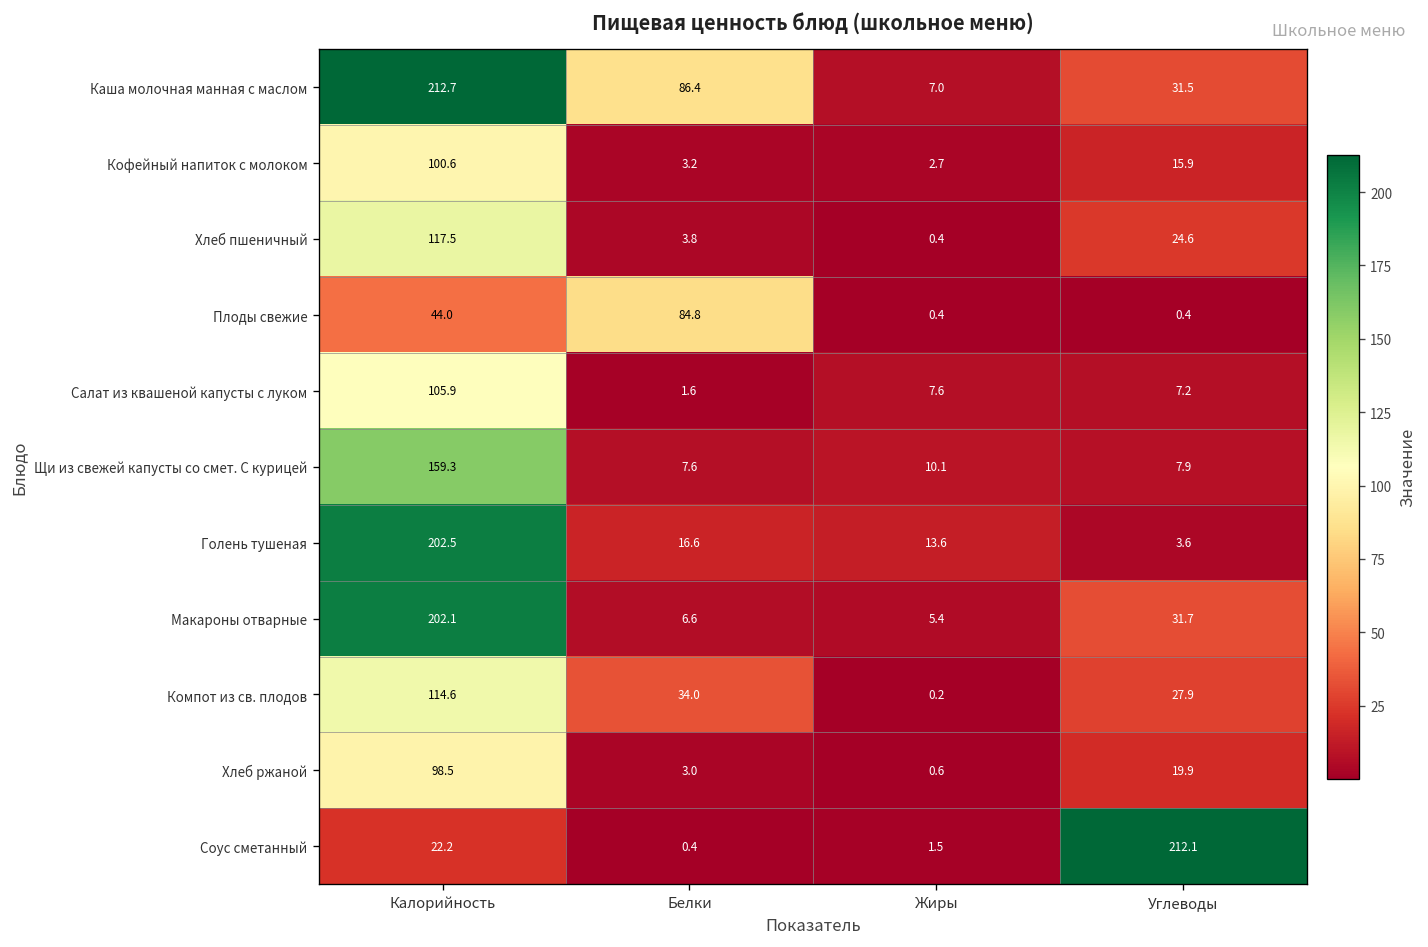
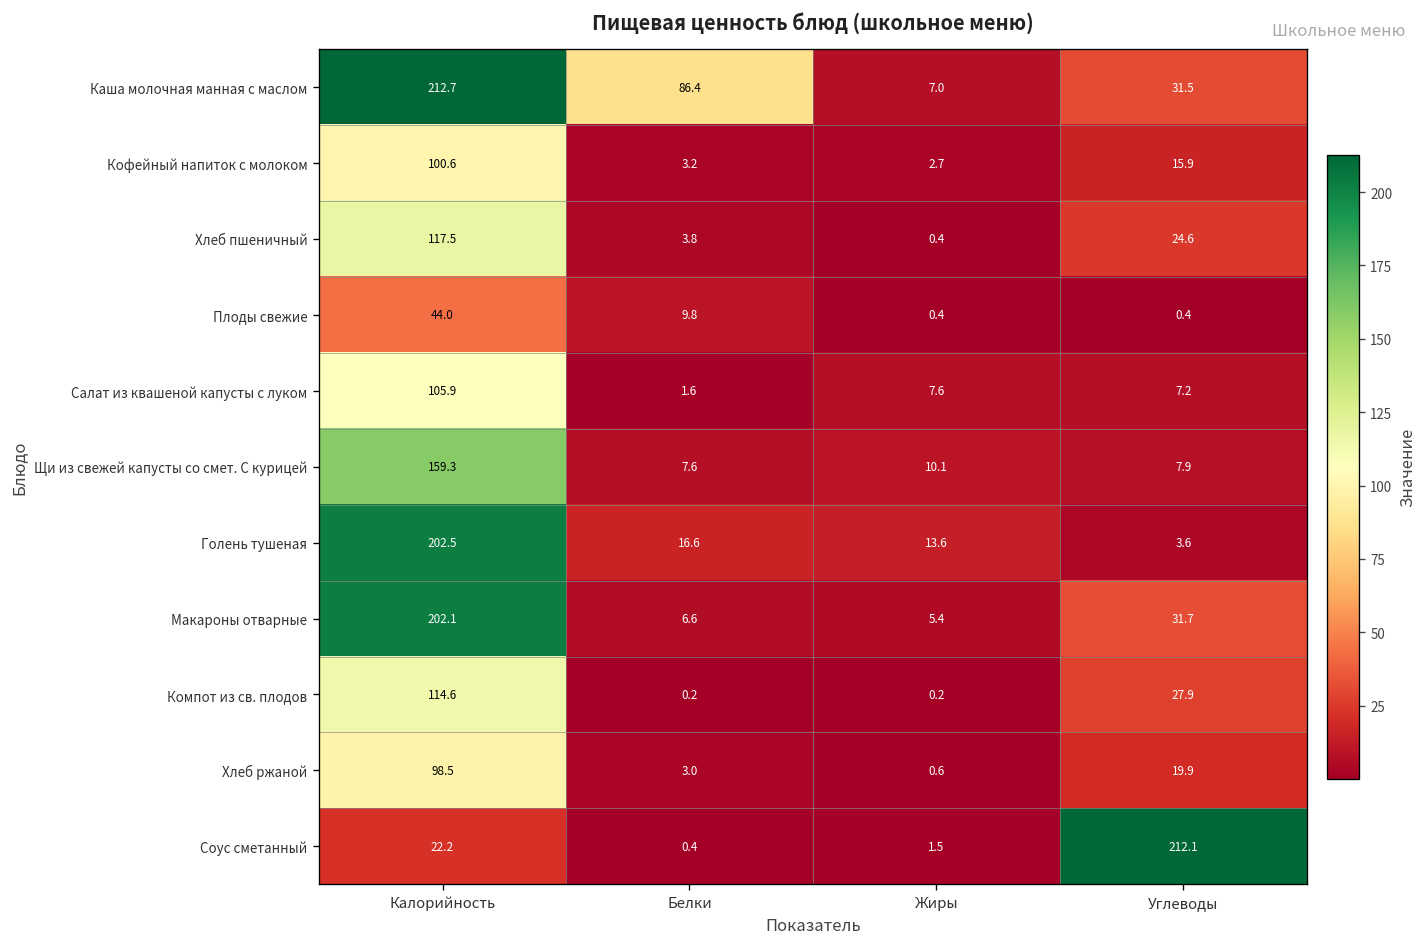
  {
    "Каша молочная манная с маслом": {
      "Калорийность": 212.7,
      "Белки": 86.4,
      "Жиры": 7.0,
      "Углеводы": 31.5
    },
    "Кофейный напиток с молоком": {
      "Калорийность": 100.6,
      "Белки": 3.2,
      "Жиры": 2.7,
      "Углеводы": 15.9
    },
    "Хлеб пшеничный": {
      "Калорийность": 117.5,
      "Белки": 3.8,
      "Жиры": 0.4,
      "Углеводы": 24.6
    },
    "Плоды свежие": {
      "Калорийность": 44.0,
-     "Белки": 84.8,
+     "Белки": 9.8,
      "Жиры": 0.4,
      "Углеводы": 0.4
    },
    "Салат из квашеной капусты с луком": {
      "Калорийность": 105.9,
      "Белки": 1.6,
      "Жиры": 7.6,
      "Углеводы": 7.2
    },
    "Щи из свежей капусты со смет. С курицей": {
      "Калорийность": 159.3,
      "Белки": 7.6,
      "Жиры": 10.1,
      "Углеводы": 7.9
    },
    "Голень тушеная": {
      "Калорийность": 202.5,
      "Белки": 16.6,
      "Жиры": 13.6,
      "Углеводы": 3.6
    },
    "Макароны отварные": {
      "Калорийность": 202.1,
      "Белки": 6.6,
      "Жиры": 5.4,
      "Углеводы": 31.7
    },
    "Компот из св. плодов": {
      "Калорийность": 114.6,
-     "Белки": 34.0,
+     "Белки": 0.2,
      "Жиры": 0.2,
      "Углеводы": 27.9
    },
    "Хлеб ржаной": {
      "Калорийность": 98.5,
      "Белки": 3.0,
      "Жиры": 0.6,
      "Углеводы": 19.9
    },
    "Соус сметанный": {
      "Калорийность": 22.2,
      "Белки": 0.4,
      "Жиры": 1.5,
      "Углеводы": 212.1
    }
  }
